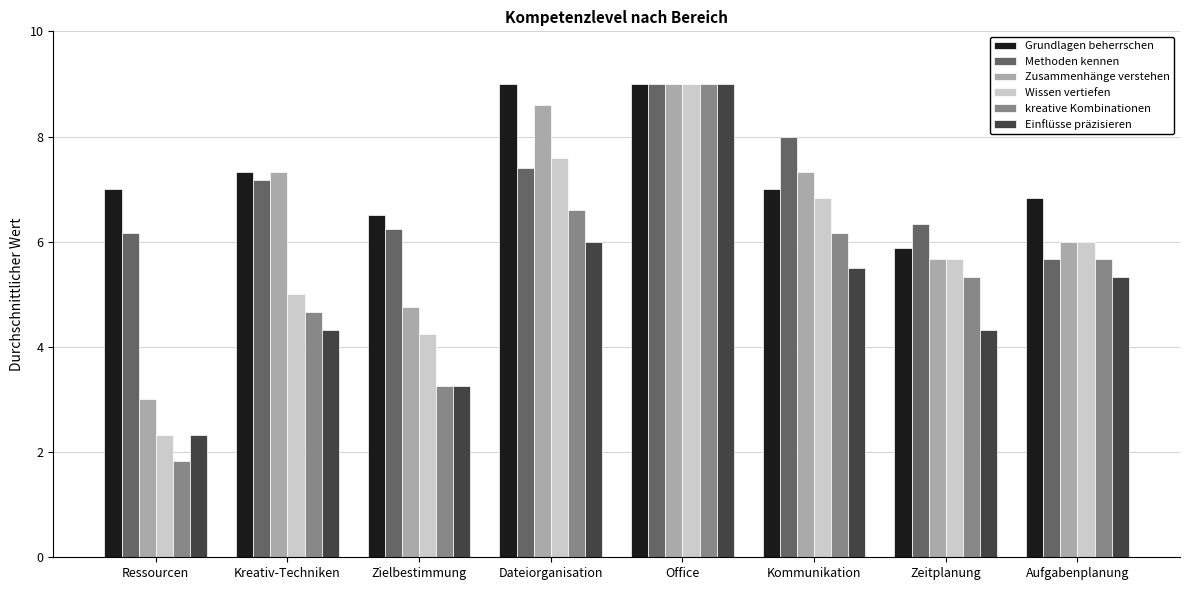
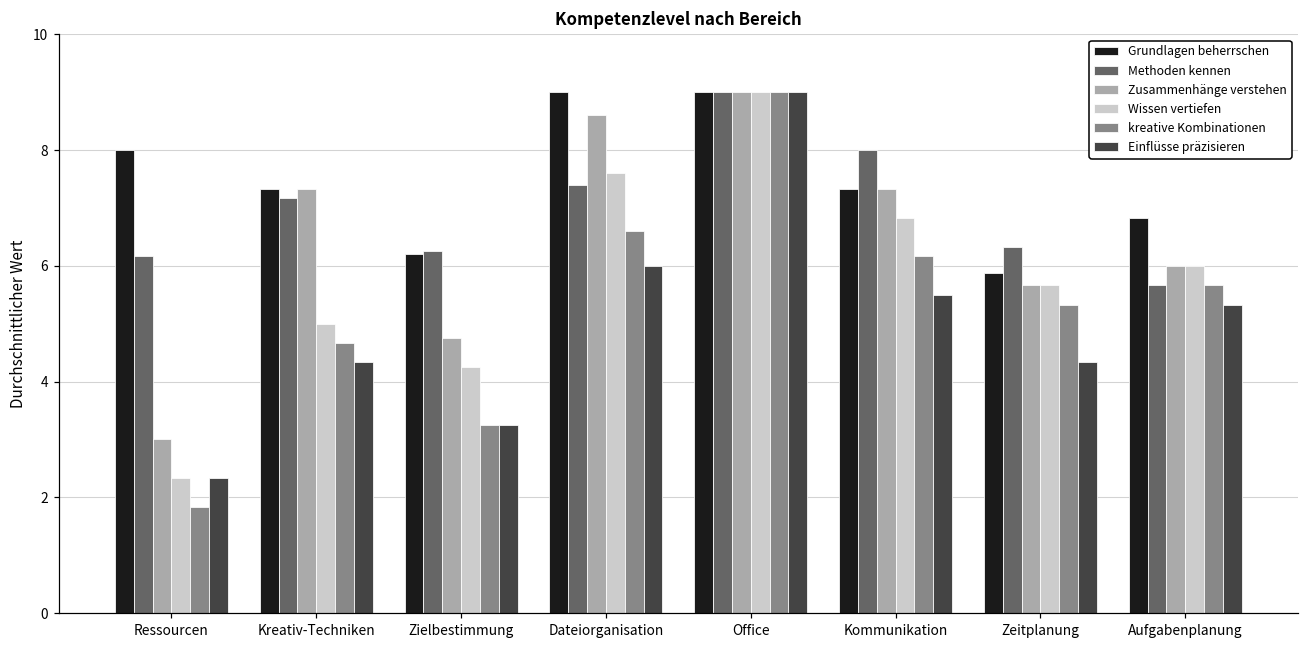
  {
    "Grundlagen beherrschen": {
-     "Ressourcen": 7,
+     "Ressourcen": 8,
      "Kreativ-Techniken": 7.3,
-     "Zielbestimmung": 6.5,
+     "Zielbestimmung": 6.2,
      "Dateiorganisation": 9.0,
      "Office": 9.0,
-     "Kommunikation": 7.0,
+     "Kommunikation": 7.3,
      "Zeitplanung": 5.9,
      "Aufgabenplanung": 6.8
    }
  }
